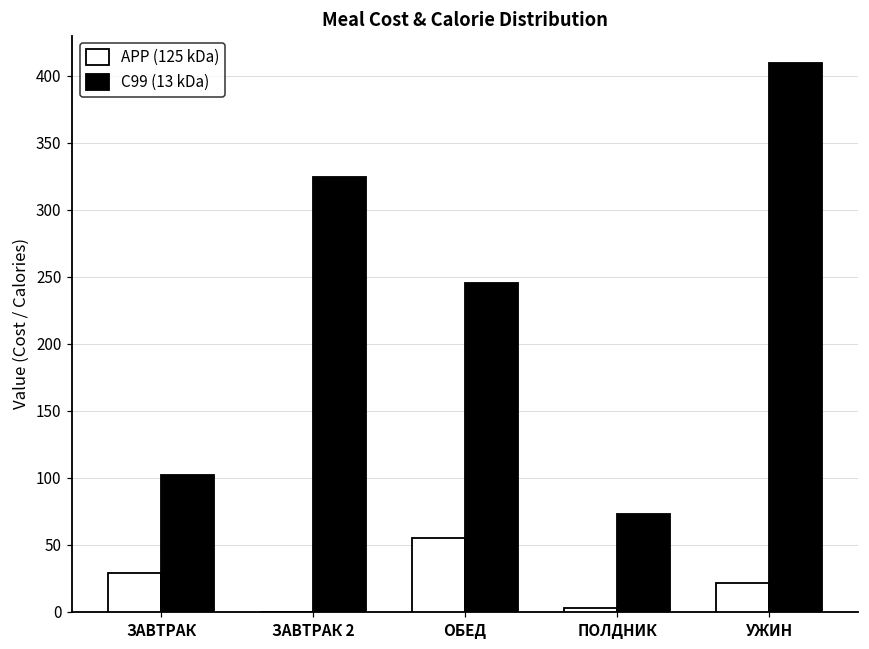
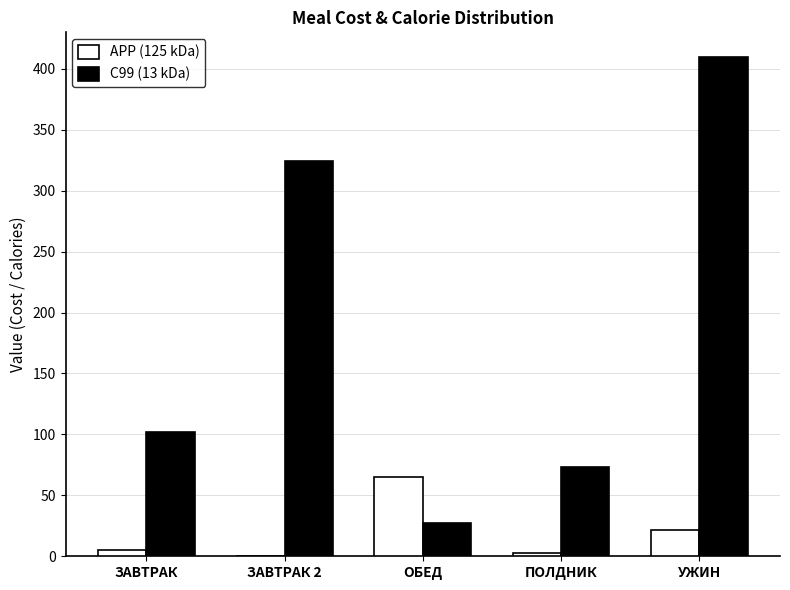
  {
    "APP (125 kDa)": {
-     "ЗАВТРАК": 29,
+     "ЗАВТРАК": 5,
      "ЗАВТРАК 2": 0,
-     "ОБЕД": 55,
+     "ОБЕД": 65,
      "ПОЛДНИК": 3,
      "УЖИН": 22
    },
    "C99 (13 kDa)": {
      "ЗАВТРАК": 102,
      "ЗАВТРАК 2": 325,
-     "ОБЕД": 245,
+     "ОБЕД": 27,
      "ПОЛДНИК": 73,
      "УЖИН": 409
    }
  }
